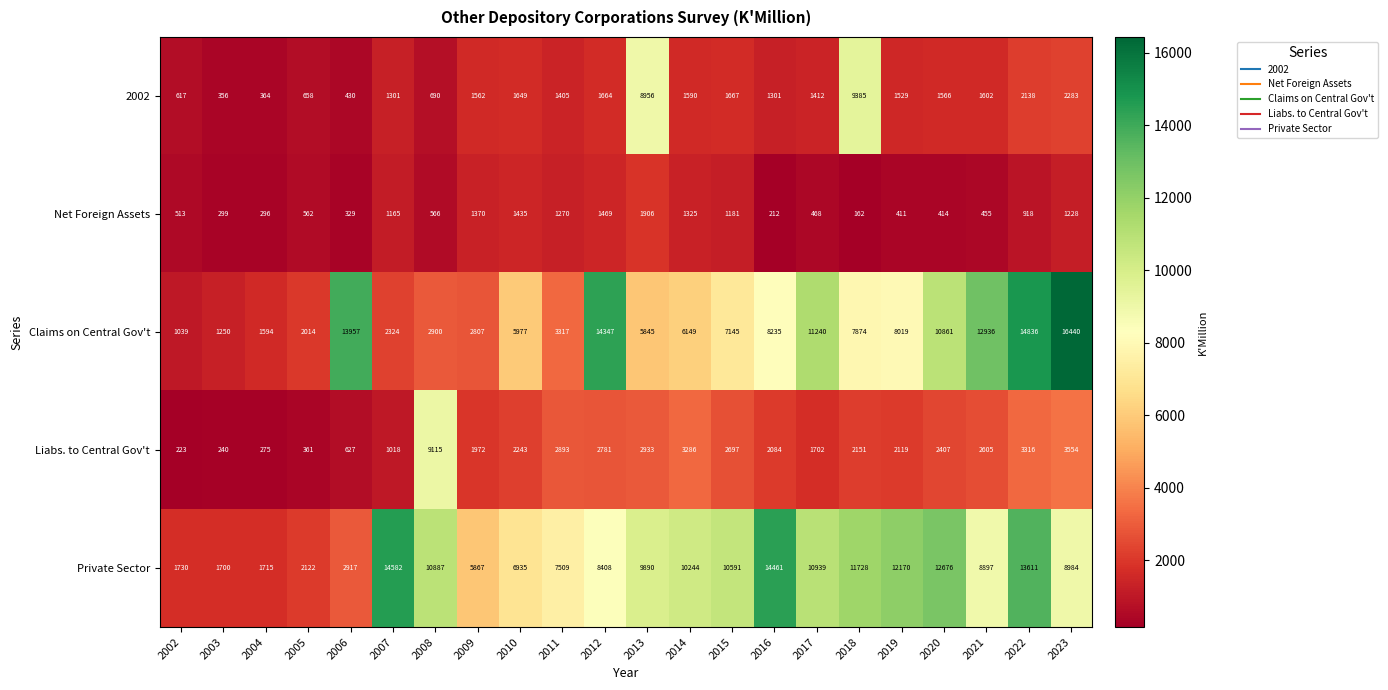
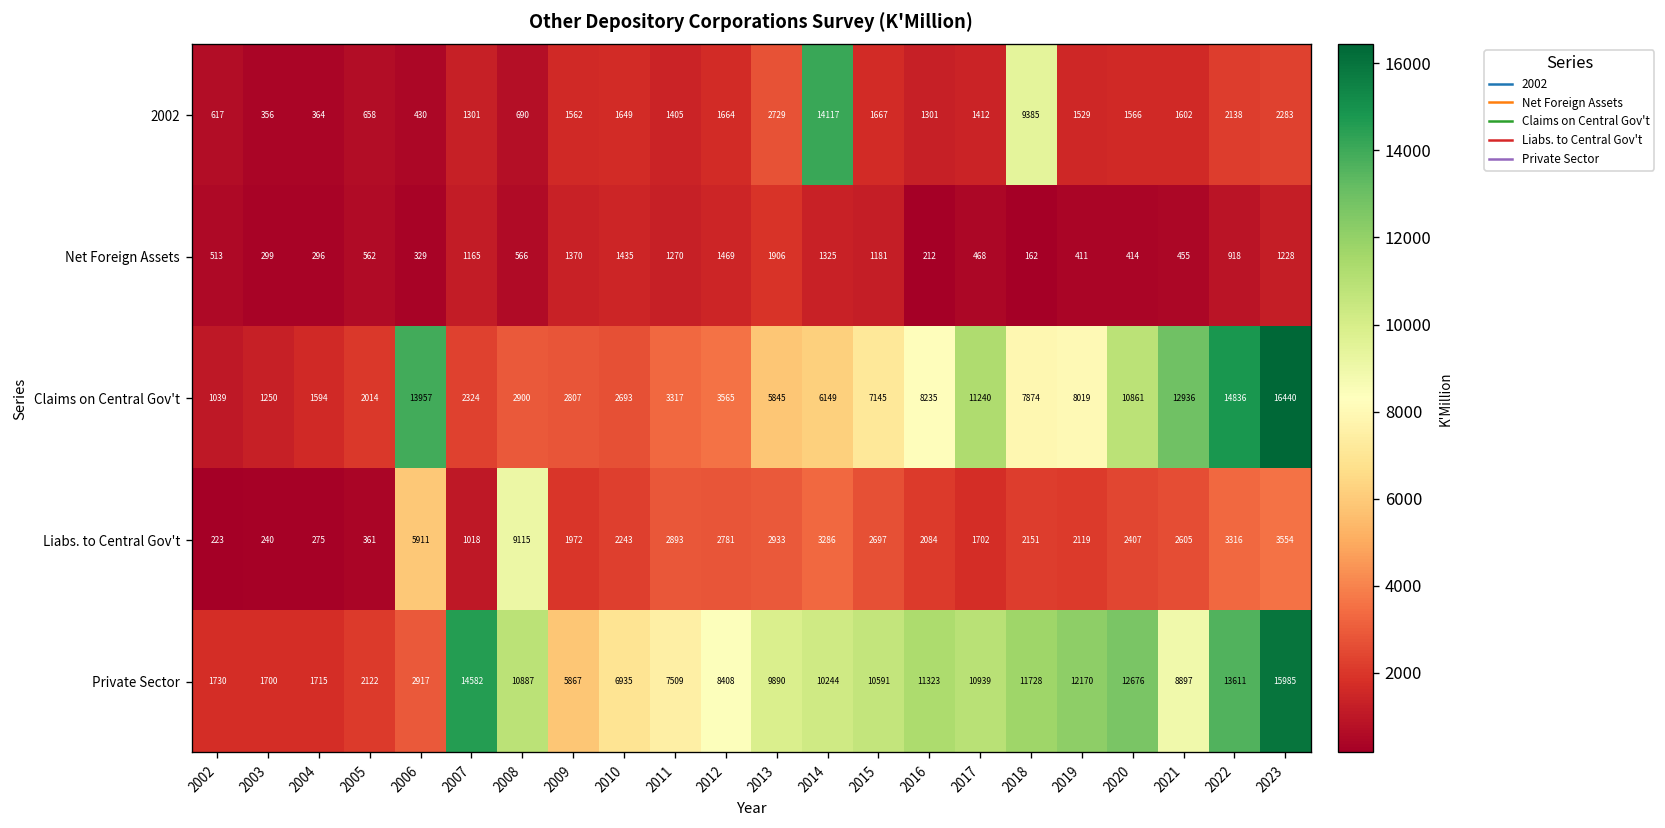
  {
    "2002": {
      "2002": 617,
      "2003": 356,
      "2004": 364,
      "2005": 658,
      "2006": 430,
      "2007": 1301,
      "2008": 690,
      "2009": 1562,
      "2010": 1649,
      "2011": 1405,
      "2012": 1664,
-     "2013": 8956,
-     "2014": 1590,
+     "2013": 2729,
+     "2014": 14117,
      "2015": 1667,
      "2016": 1301,
      "2017": 1412,
      "2018": 9385,
      "2019": 1529,
      "2020": 1566,
      "2021": 1602,
      "2022": 2138,
      "2023": 2283
    },
    "Net Foreign Assets": {
      "2002": 513,
      "2003": 299,
      "2004": 296,
      "2005": 562,
      "2006": 329,
      "2007": 1165,
      "2008": 566,
      "2009": 1370,
      "2010": 1435,
      "2011": 1270,
      "2012": 1469,
      "2013": 1906,
      "2014": 1325,
      "2015": 1181,
      "2016": 212,
      "2017": 468,
      "2018": 162,
      "2019": 411,
      "2020": 414,
      "2021": 455,
      "2022": 918,
      "2023": 1228
    },
    "Claims on Central Gov't": {
      "2002": 1039,
      "2003": 1250,
      "2004": 1594,
      "2005": 2014,
      "2006": 13957,
      "2007": 2324,
      "2008": 2900,
      "2009": 2807,
-     "2010": 5977,
+     "2010": 2693,
      "2011": 3317,
-     "2012": 14347,
+     "2012": 3565,
      "2013": 5845,
      "2014": 6149,
      "2015": 7145,
      "2016": 8235,
      "2017": 11240,
      "2018": 7874,
      "2019": 8019,
      "2020": 10861,
      "2021": 12936,
      "2022": 14836,
      "2023": 16440
    },
    "Liabs. to Central Gov't": {
      "2002": 223,
      "2003": 240,
      "2004": 275,
      "2005": 361,
-     "2006": 627,
+     "2006": 5911,
      "2007": 1018,
      "2008": 9115,
      "2009": 1972,
      "2010": 2243,
      "2011": 2893,
      "2012": 2781,
      "2013": 2933,
      "2014": 3286,
      "2015": 2697,
      "2016": 2084,
      "2017": 1702,
      "2018": 2151,
      "2019": 2119,
      "2020": 2407,
      "2021": 2605,
      "2022": 3316,
      "2023": 3554
    },
    "Private Sector": {
      "2002": 1730,
      "2003": 1700,
      "2004": 1715,
      "2005": 2122,
      "2006": 2917,
      "2007": 14582,
      "2008": 10887,
      "2009": 5867,
      "2010": 6935,
      "2011": 7509,
      "2012": 8408,
      "2013": 9890,
      "2014": 10244,
      "2015": 10591,
-     "2016": 14461,
+     "2016": 11323,
      "2017": 10939,
      "2018": 11728,
      "2019": 12170,
      "2020": 12676,
      "2021": 8897,
      "2022": 13611,
-     "2023": 8984
+     "2023": 15985
    }
  }
